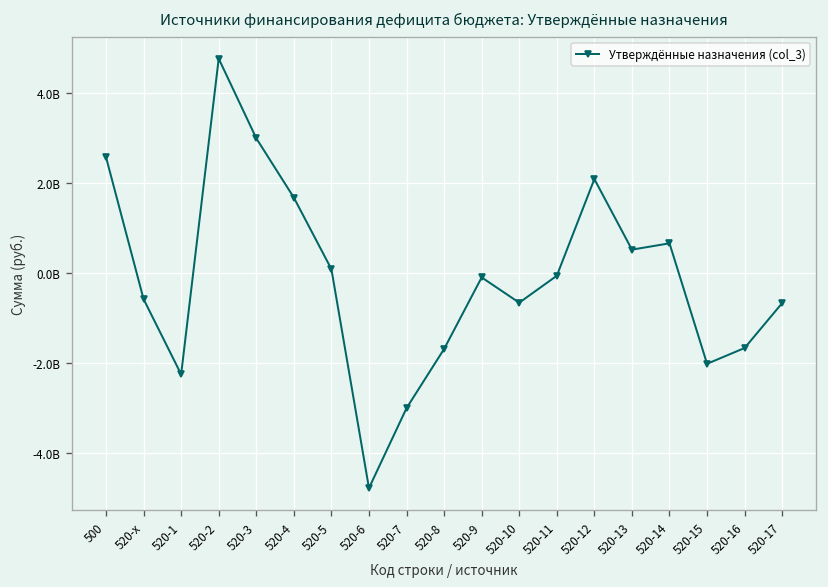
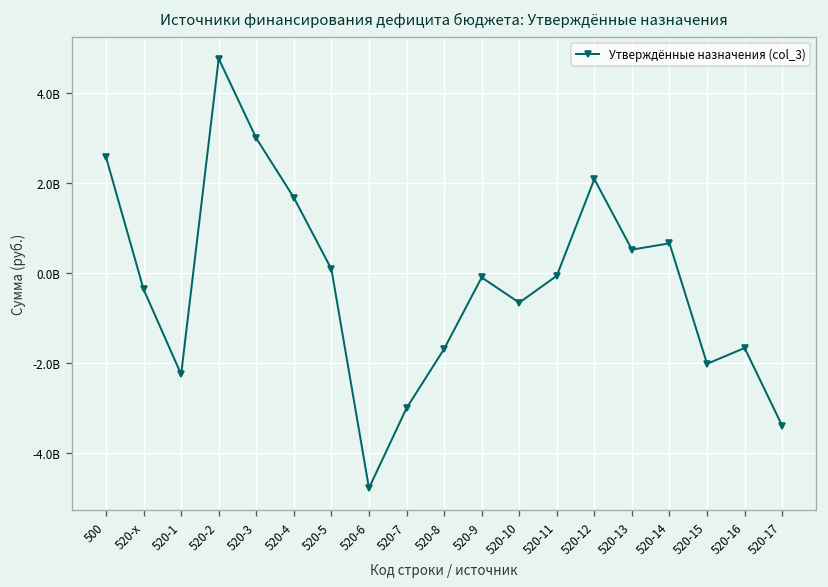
  {
    "500": 2600000000,
-   "520-х": -600000000,
+   "520-х": -400000000,
    "520-1": -2200000000,
    "520-2": 4800000000,
    "520-3": 3000000000,
    "520-4": 1700000000,
    "520-5": 100000000,
    "520-6": -4800000000,
    "520-7": -3000000000,
    "520-8": -1700000000,
    "520-9": -100000000,
    "520-10": -700000000,
    "520-11": -100000000,
    "520-12": 2100000000,
    "520-13": 500000000,
    "520-14": 700000000,
    "520-15": -2000000000,
    "520-16": -1700000000,
-   "520-17": -700000000
+   "520-17": -3400000000
  }
